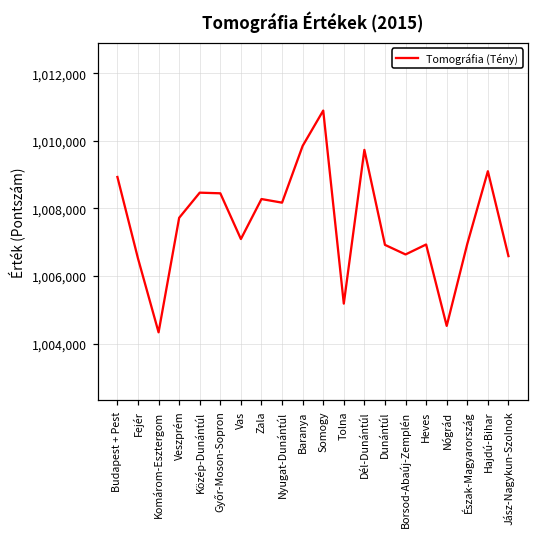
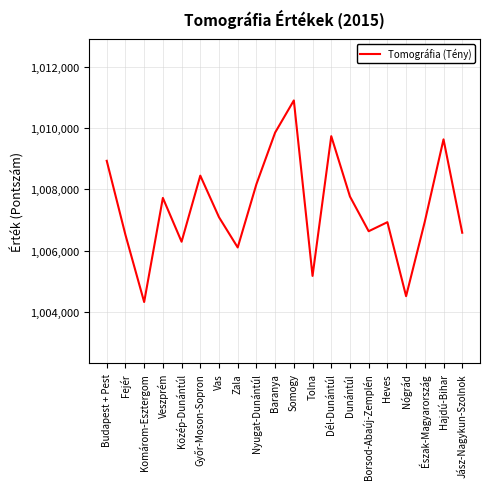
  {
    "Budapest + Pest": "1,008,900",
    "Fejér": "1,006,500",
    "Komárom-Esztergom": "1,004,300",
    "Veszprém": "1,007,700",
-   "Közép-Dunántúl": "1,008,500",
+   "Közép-Dunántúl": "1,006,300",
    "Győr-Moson-Sopron": "1,008,400",
    "Vas": "1,007,100",
-   "Zala": "1,008,300",
+   "Zala": "1,006,100",
    "Nyugat-Dunántúl": "1,008,200",
    "Baranya": "1,009,900",
    "Somogy": "1,010,900",
    "Tolna": "1,005,200",
    "Dél-Dunántúl": "1,009,700",
-   "Dunántúl": "1,006,900",
+   "Dunántúl": "1,007,800",
    "Borsod-Abaúj-Zemplén": "1,006,600",
    "Heves": "1,006,900",
    "Nógrád": "1,004,500",
    "Észak-Magyarország": "1,007,000",
-   "Hajdú-Bihar": "1,009,100",
+   "Hajdú-Bihar": "1,009,600",
    "Jász-Nagykun-Szolnok": "1,006,600"
  }
